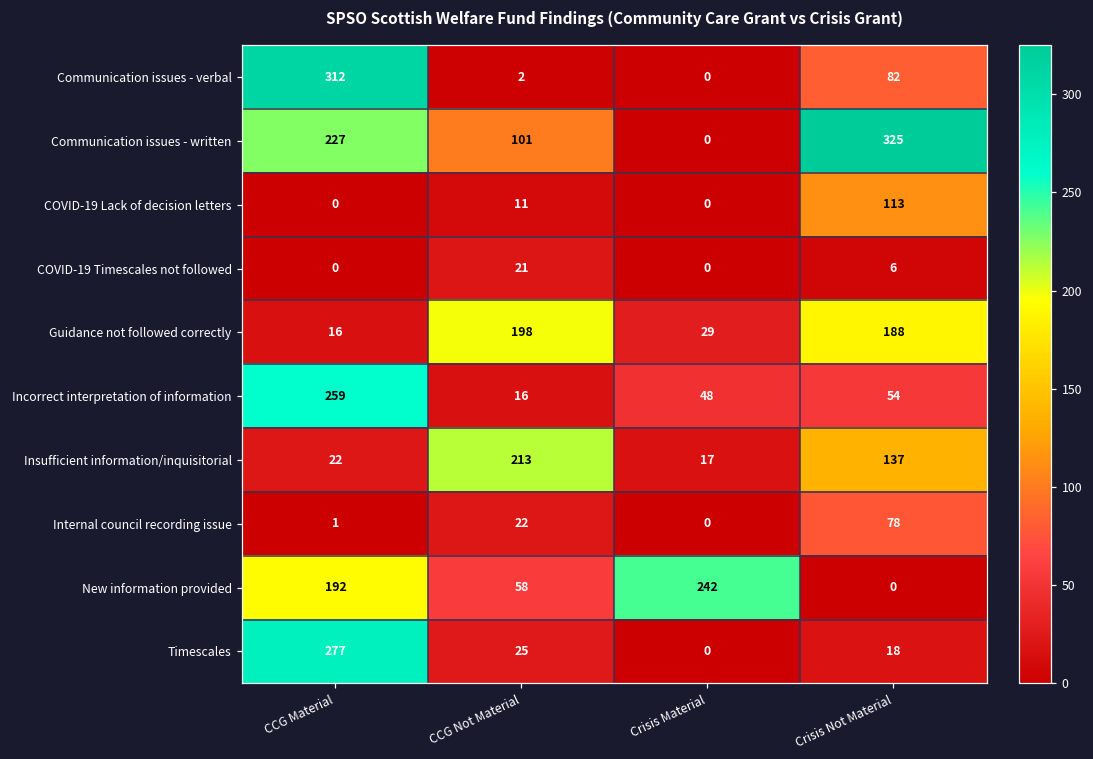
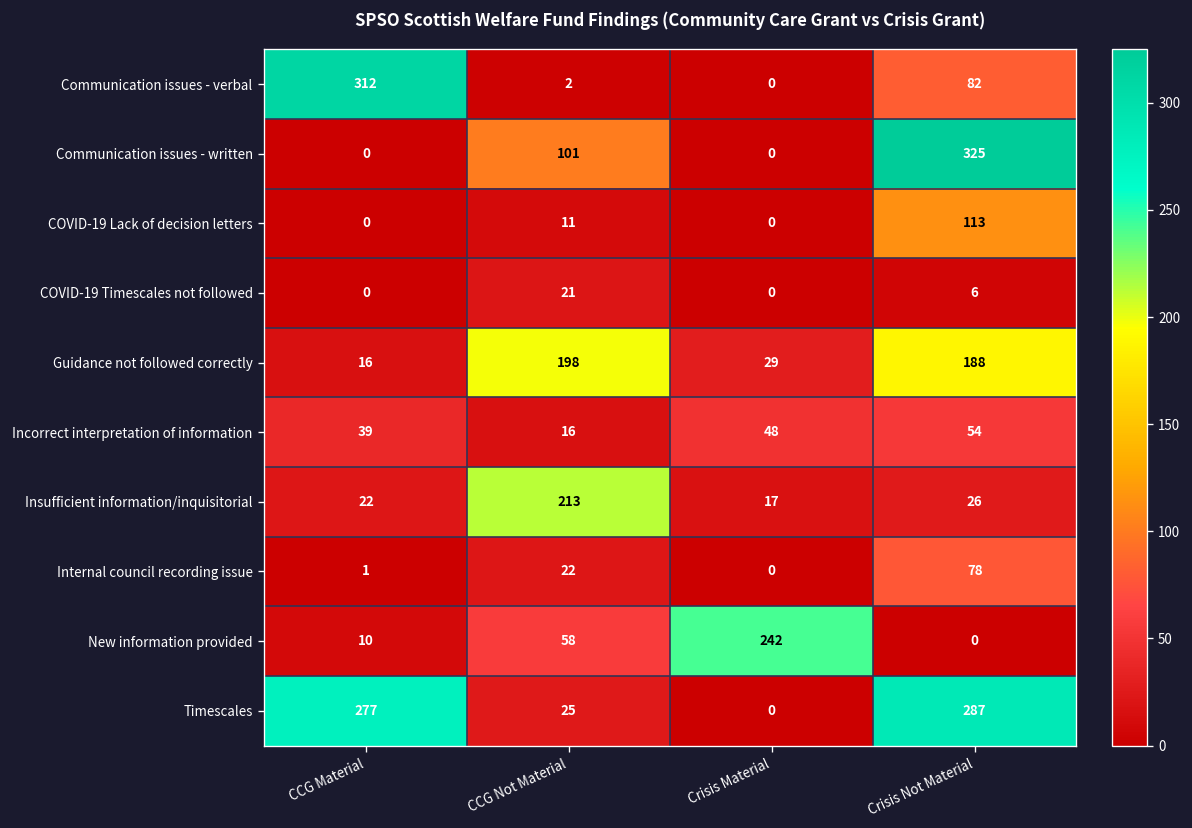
  {
    "Communication issues - verbal": {
      "CCG Material": 312,
      "CCG Not Material": 2,
      "Crisis Material": 0,
      "Crisis Not Material": 82
    },
    "Communication issues - written": {
-     "CCG Material": 227,
+     "CCG Material": 0,
      "CCG Not Material": 101,
      "Crisis Material": 0,
      "Crisis Not Material": 325
    },
    "COVID-19 Lack of decision letters": {
      "CCG Material": 0,
      "CCG Not Material": 11,
      "Crisis Material": 0,
      "Crisis Not Material": 113
    },
    "COVID-19 Timescales not followed": {
      "CCG Material": 0,
      "CCG Not Material": 21,
      "Crisis Material": 0,
      "Crisis Not Material": 6
    },
    "Guidance not followed correctly": {
      "CCG Material": 16,
      "CCG Not Material": 198,
      "Crisis Material": 29,
      "Crisis Not Material": 188
    },
    "Incorrect interpretation of information": {
-     "CCG Material": 259,
+     "CCG Material": 39,
      "CCG Not Material": 16,
      "Crisis Material": 48,
      "Crisis Not Material": 54
    },
    "Insufficient information/inquisitorial": {
      "CCG Material": 22,
      "CCG Not Material": 213,
      "Crisis Material": 17,
-     "Crisis Not Material": 137
+     "Crisis Not Material": 26
    },
    "Internal council recording issue": {
      "CCG Material": 1,
      "CCG Not Material": 22,
      "Crisis Material": 0,
      "Crisis Not Material": 78
    },
    "New information provided": {
-     "CCG Material": 192,
+     "CCG Material": 10,
      "CCG Not Material": 58,
      "Crisis Material": 242,
      "Crisis Not Material": 0
    },
    "Timescales": {
      "CCG Material": 277,
      "CCG Not Material": 25,
      "Crisis Material": 0,
-     "Crisis Not Material": 18
+     "Crisis Not Material": 287
    }
  }
